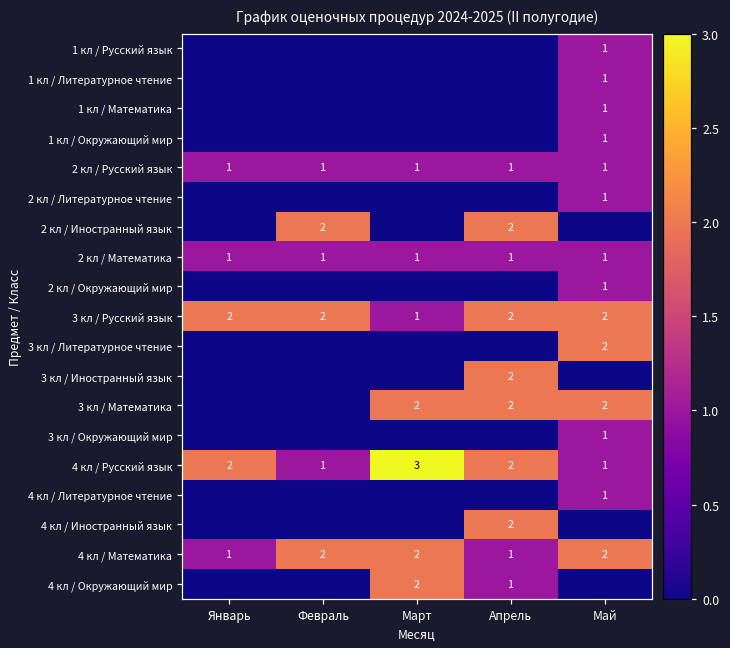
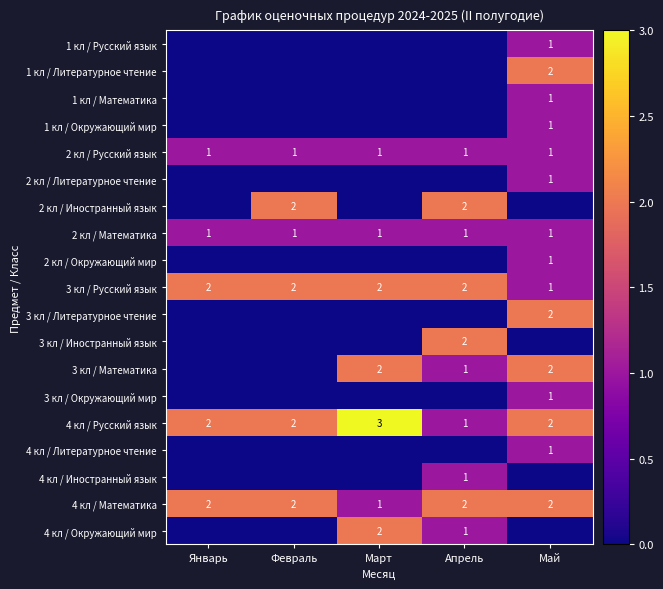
  {
    "1 кл / Русский язык": {
      "Май": 1
    },
    "1 кл / Литературное чтение": {
-     "Май": 1
+     "Май": 2
    },
    "1 кл / Математика": {
      "Май": 1
    },
    "1 кл / Окружающий мир": {
      "Май": 1
    },
    "2 кл / Русский язык": {
      "Январь": 1,
      "Февраль": 1,
      "Март": 1,
      "Апрель": 1,
      "Май": 1
    },
    "2 кл / Литературное чтение": {
      "Май": 1
    },
    "2 кл / Иностранный язык": {
      "Февраль": 2,
      "Апрель": 2
    },
    "2 кл / Математика": {
      "Январь": 1,
      "Февраль": 1,
      "Март": 1,
      "Апрель": 1,
      "Май": 1
    },
    "2 кл / Окружающий мир": {
      "Май": 1
    },
    "3 кл / Русский язык": {
      "Январь": 2,
      "Февраль": 2,
-     "Март": 1,
+     "Март": 2,
      "Апрель": 2,
-     "Май": 2
+     "Май": 1
    },
    "3 кл / Литературное чтение": {
      "Май": 2
    },
    "3 кл / Иностранный язык": {
      "Апрель": 2
    },
    "3 кл / Математика": {
      "Март": 2,
-     "Апрель": 2,
+     "Апрель": 1,
      "Май": 2
    },
    "3 кл / Окружающий мир": {
      "Май": 1
    },
    "4 кл / Русский язык": {
      "Январь": 2,
-     "Февраль": 1,
+     "Февраль": 2,
      "Март": 3,
-     "Апрель": 2,
-     "Май": 1
+     "Апрель": 1,
+     "Май": 2
    },
    "4 кл / Литературное чтение": {
      "Май": 1
    },
    "4 кл / Иностранный язык": {
-     "Апрель": 2
+     "Апрель": 1
    },
    "4 кл / Математика": {
-     "Январь": 1,
+     "Январь": 2,
      "Февраль": 2,
-     "Март": 2,
-     "Апрель": 1,
+     "Март": 1,
+     "Апрель": 2,
      "Май": 2
    },
    "4 кл / Окружающий мир": {
      "Март": 2,
      "Апрель": 1
    }
  }
